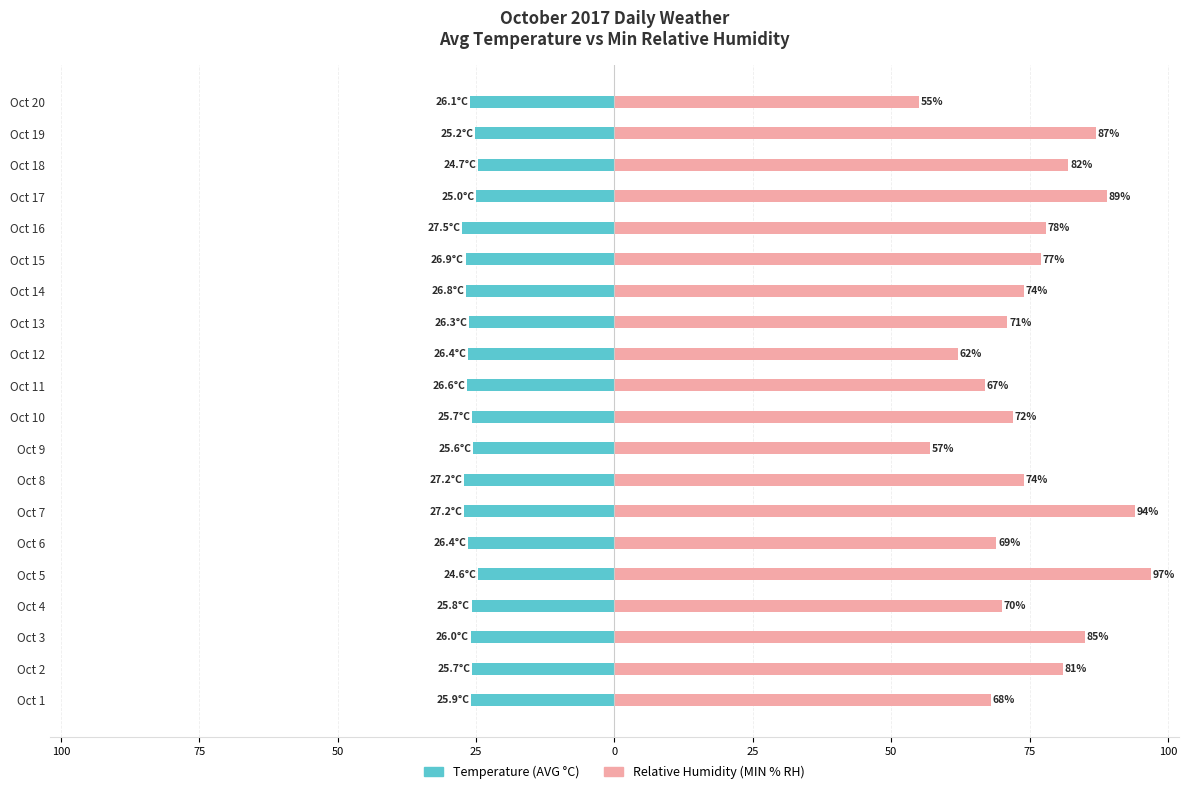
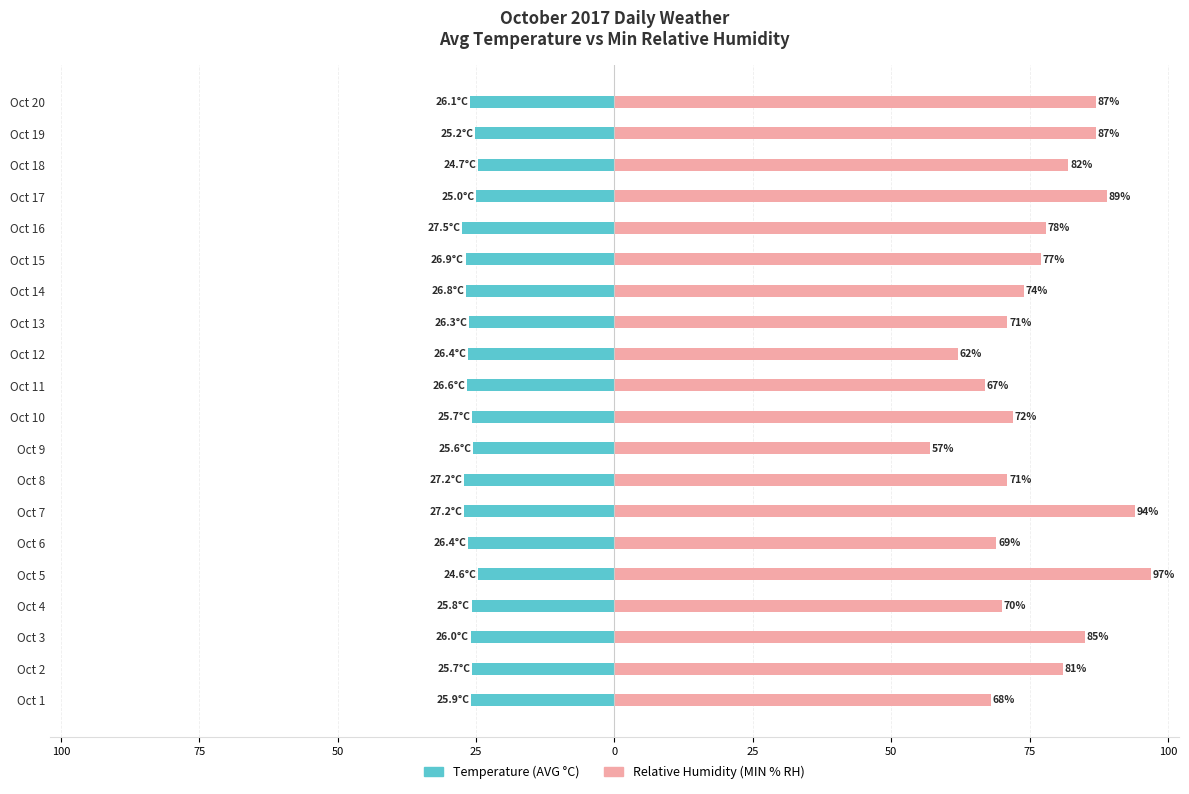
  {
    "Relative Humidity (MIN % RH)": {
-     "Oct 20": "55%",
+     "Oct 20": "87%",
      "Oct 19": "87%",
      "Oct 18": "82%",
      "Oct 17": "89%",
      "Oct 16": "78%",
      "Oct 15": "77%",
      "Oct 14": "74%",
      "Oct 13": "71%",
      "Oct 12": "62%",
      "Oct 11": "67%",
      "Oct 10": "72%",
      "Oct 9": "57%",
-     "Oct 8": "74%",
+     "Oct 8": "71%",
      "Oct 7": "94%",
      "Oct 6": "69%",
      "Oct 5": "97%",
      "Oct 4": "70%",
      "Oct 3": "85%",
      "Oct 2": "81%",
      "Oct 1": "68%"
    }
  }
